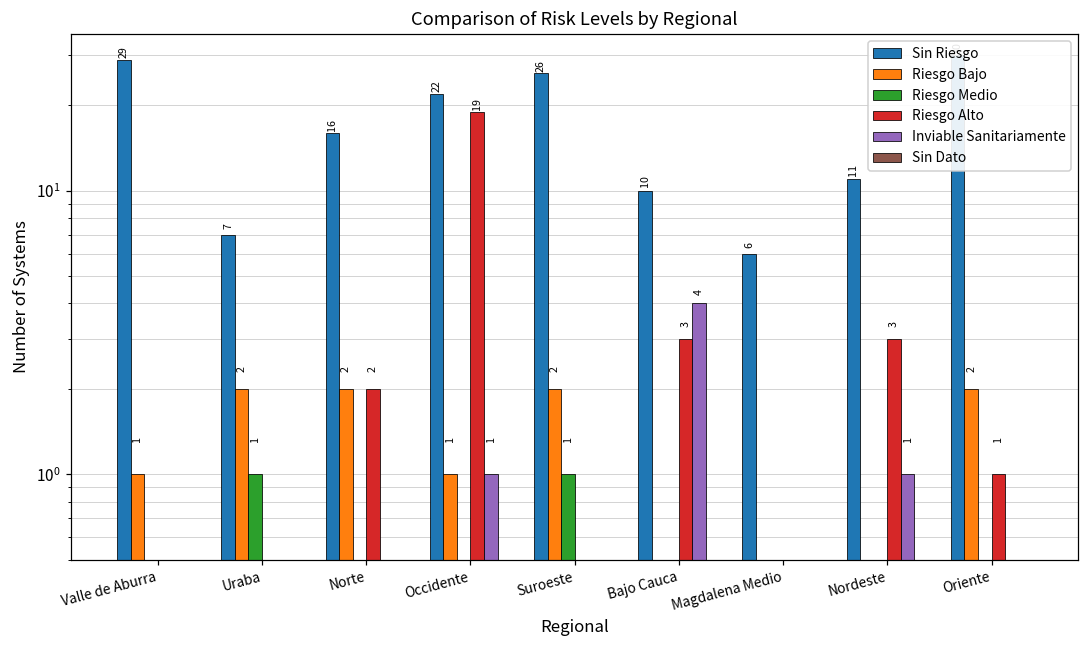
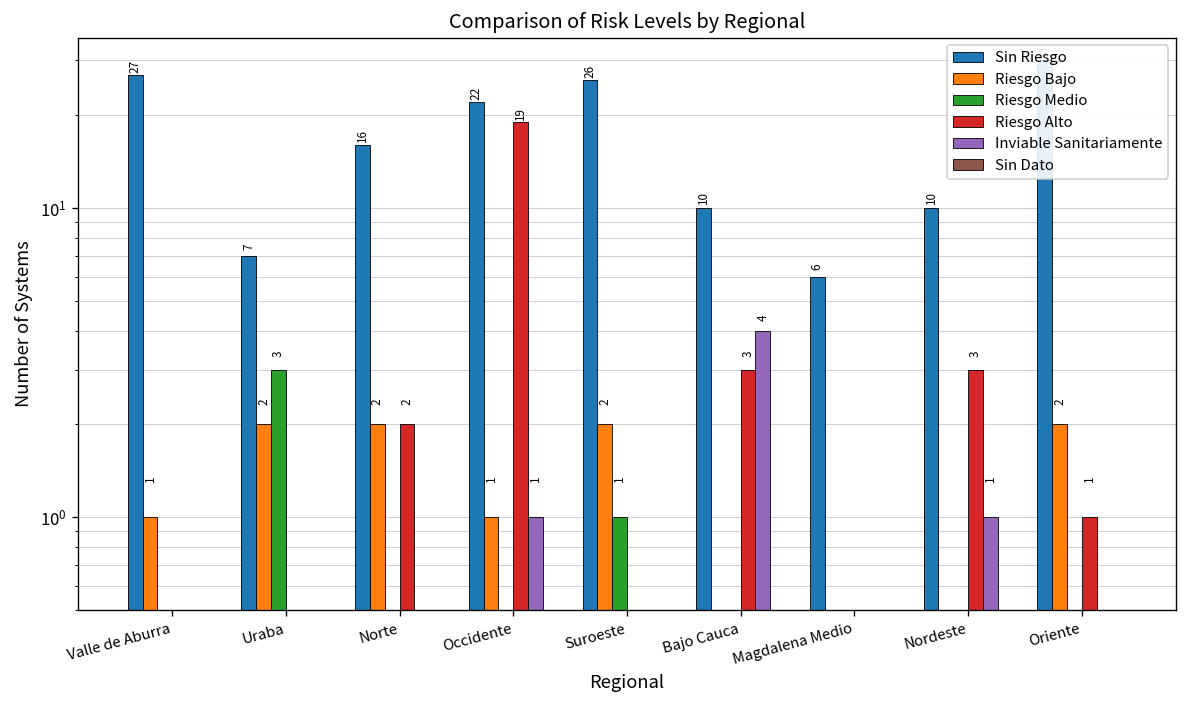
  {
    "Sin Riesgo": {
-     "Valle de Aburra": 29,
+     "Valle de Aburra": 27,
      "Uraba": 7,
      "Norte": 16,
      "Occidente": 22,
      "Suroeste": 26,
      "Bajo Cauca": 10,
      "Magdalena Medio": 6,
-     "Nordeste": 11
+     "Nordeste": 10
    },
    "Riesgo Bajo": {
      "Uraba": 2,
      "Norte": 2,
      "Suroeste": 2,
      "Oriente": 2
    },
    "Riesgo Medio": {
-     "Uraba": 1
+     "Uraba": 3
    },
    "Riesgo Alto": {
      "Norte": 2,
      "Occidente": 19,
      "Bajo Cauca": 3,
      "Nordeste": 3
    },
    "Inviable Sanitariamente": {
      "Bajo Cauca": 4
    }
  }
